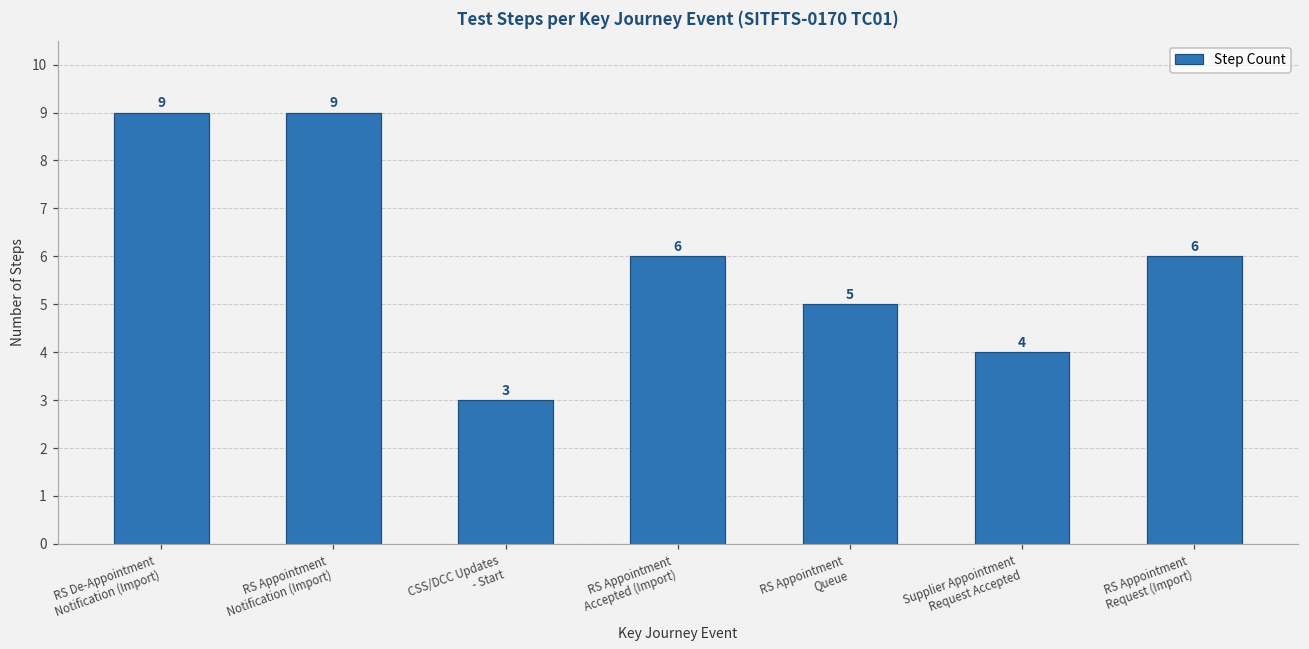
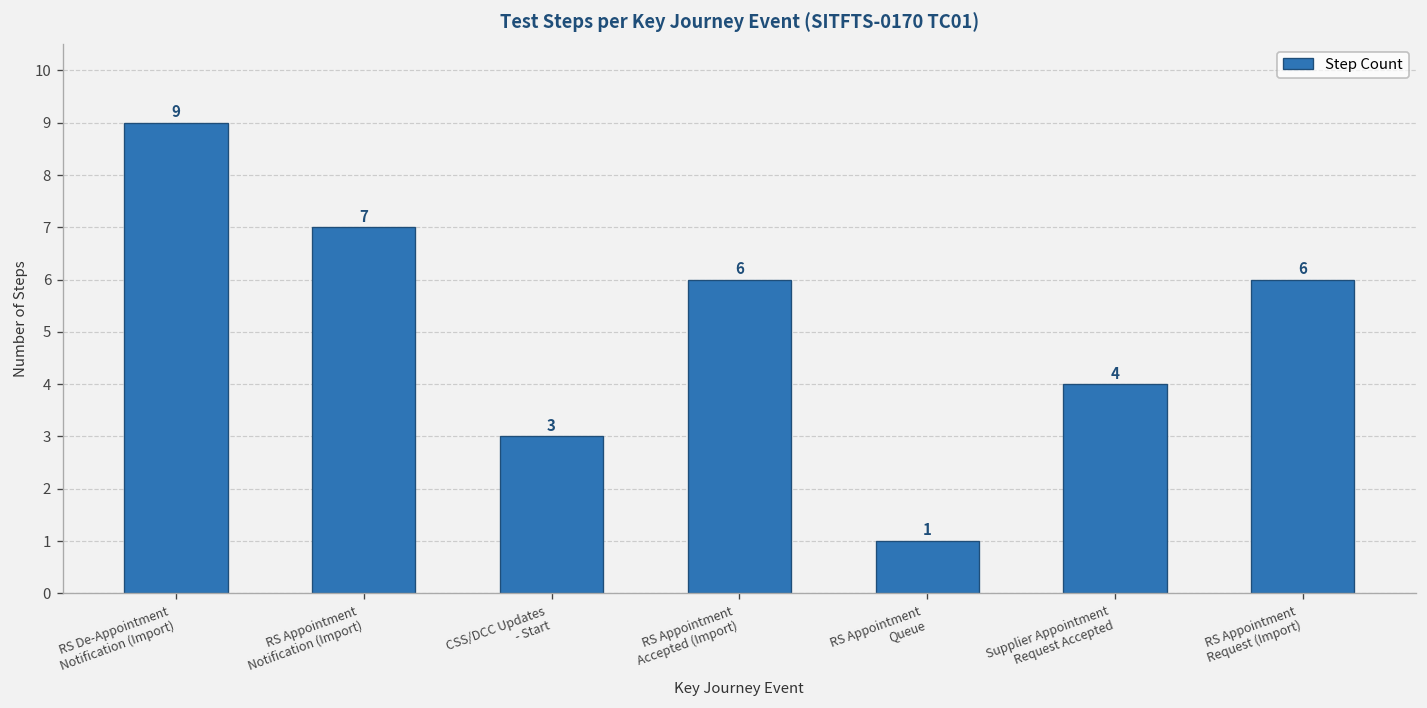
  {
    "RS De-Appointment Notification (Import)": 9,
-   "RS Appointment Notification (Import)": 9,
+   "RS Appointment Notification (Import)": 7,
    "CSS/DCC Updates - Start": 3,
    "RS Appointment Accepted (Import)": 6,
-   "RS Appointment Queue": 5,
+   "RS Appointment Queue": 1,
    "Supplier Appointment Request Accepted": 4,
    "RS Appointment Request (Import)": 6
  }
